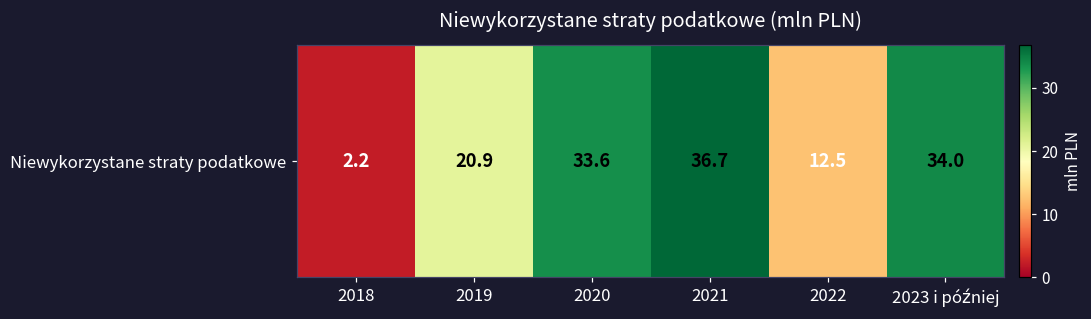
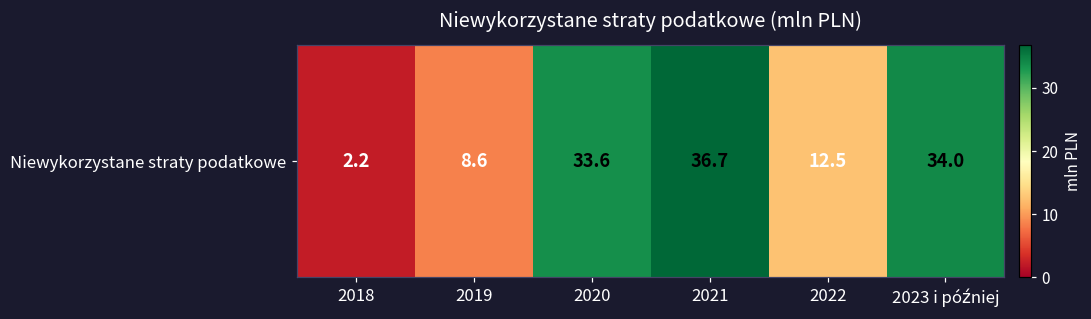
  {
    "Niewykorzystane straty podatkowe": {
      "2018": 2.2,
-     "2019": 20.9,
+     "2019": 8.6,
      "2020": 33.6,
      "2021": 36.7,
      "2022": 12.5,
      "2023 i później": 34.0
    }
  }
